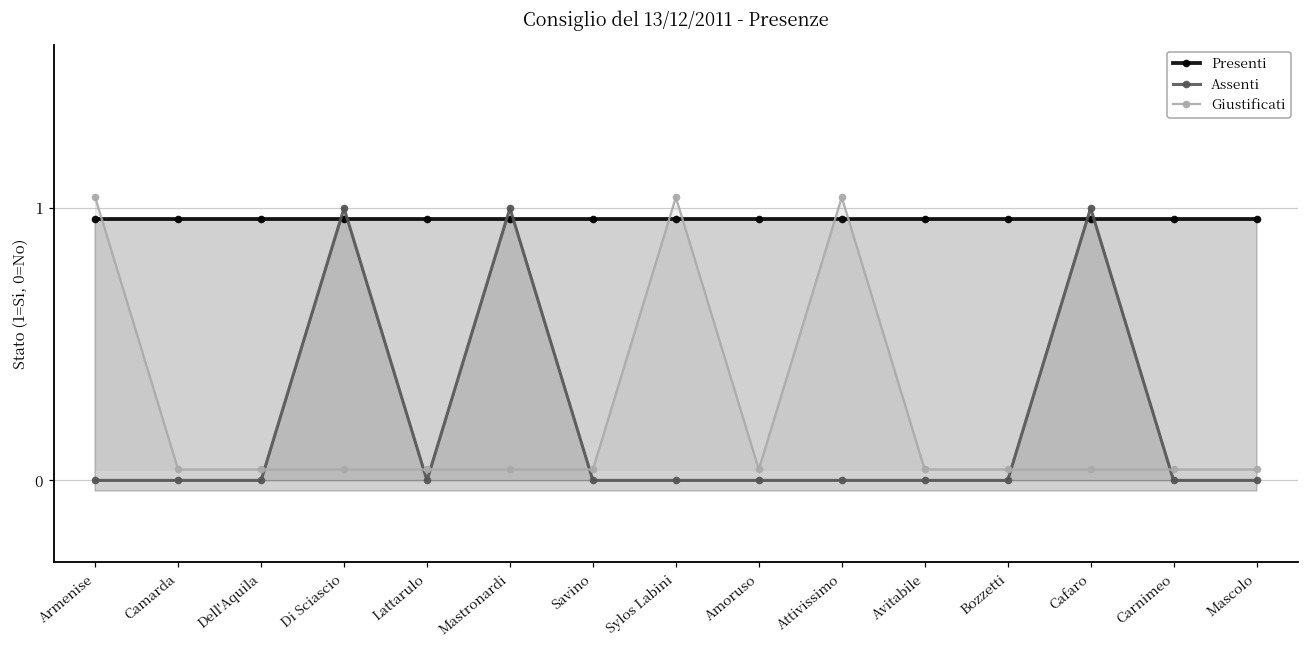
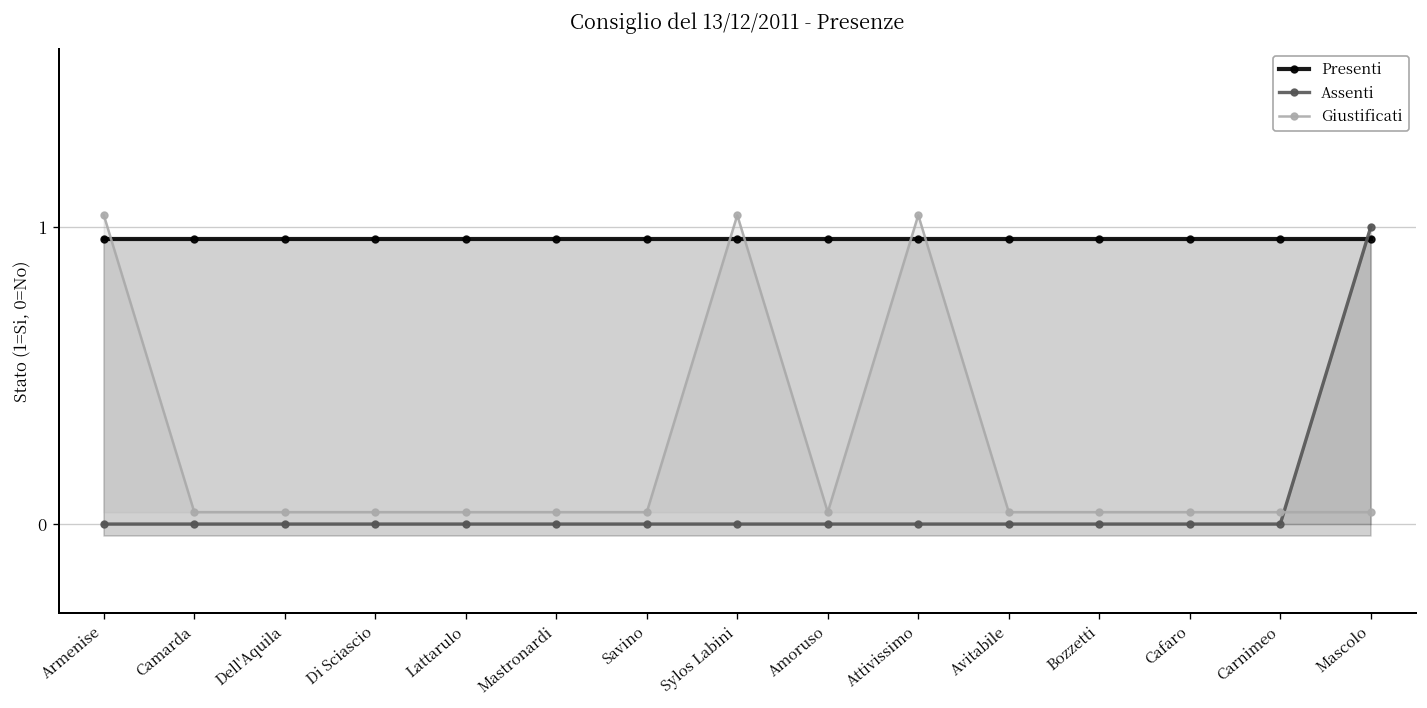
  {
    "Presenti": {
      "Armenise": 0.96,
      "Camarda": 0.96,
      "Dell'Aquila": 0.96,
      "Di Sciascio": 0.96,
      "Lattarulo": 0.96,
      "Mastronardi": 0.96,
      "Savino": 0.96,
      "Sylos Labini": 0.96,
      "Amoruso": 0.96,
      "Attivissimo": 0.96,
      "Avitabile": 0.96,
      "Bozzetti": 0.96,
      "Cafaro": 0.96,
      "Carnimeo": 0.96,
      "Mascolo": 0.96
    },
    "Assenti": {
      "Armenise": 0,
      "Camarda": 0,
      "Dell'Aquila": 0,
-     "Di Sciascio": 1,
+     "Di Sciascio": 0,
      "Lattarulo": 0,
-     "Mastronardi": 1,
+     "Mastronardi": 0,
      "Savino": 0,
      "Sylos Labini": 0,
      "Amoruso": 0,
      "Attivissimo": 0,
      "Avitabile": 0,
      "Bozzetti": 0,
-     "Cafaro": 1,
+     "Cafaro": 0,
      "Carnimeo": 0,
-     "Mascolo": 0
+     "Mascolo": 1
    },
    "Giustificati": {
      "Armenise": 1.04,
      "Camarda": 0.04,
      "Dell'Aquila": 0.04,
      "Di Sciascio": 0.04,
      "Lattarulo": 0.04,
      "Mastronardi": 0.04,
      "Savino": 0.04,
      "Sylos Labini": 1.04,
      "Amoruso": 0.04,
      "Attivissimo": 1.04,
      "Avitabile": 0.04,
      "Bozzetti": 0.04,
      "Cafaro": 0.04,
      "Carnimeo": 0.04,
      "Mascolo": 0.04
    }
  }
